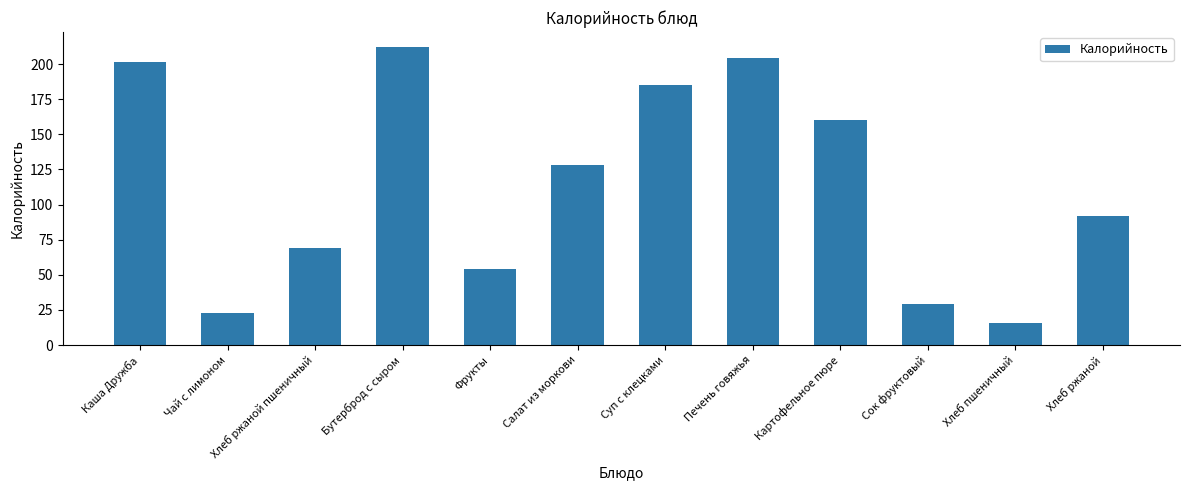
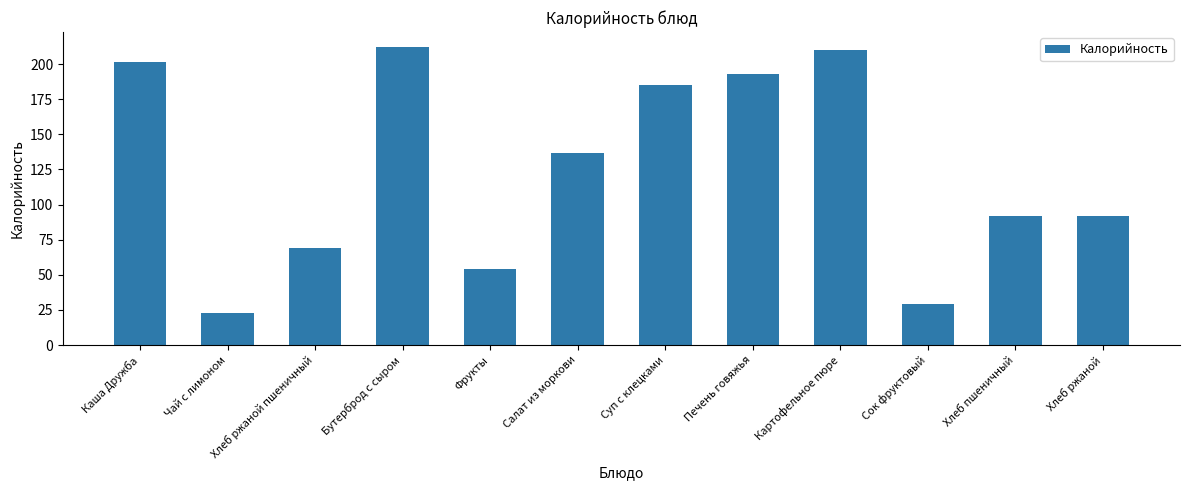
  {
    "Каша Дружба": 202,
    "Чай с лимоном": 23,
    "Хлеб ржаной пшеничный": 69,
    "Бутерброд с сыром": 212,
    "Фрукты": 54,
-   "Салат из моркови": 128,
+   "Салат из моркови": 137,
    "Суп с клецками": 185,
-   "Печень говяжья": 205,
-   "Картофельное пюре": 160,
+   "Печень говяжья": 193,
+   "Картофельное пюре": 210,
    "Сок фруктовый": 29,
-   "Хлеб пшеничный": 16,
+   "Хлеб пшеничный": 92,
    "Хлеб ржаной": 92
  }
